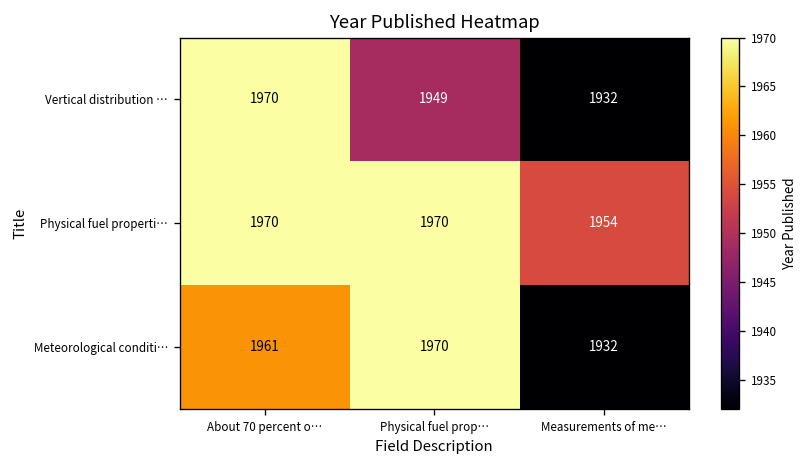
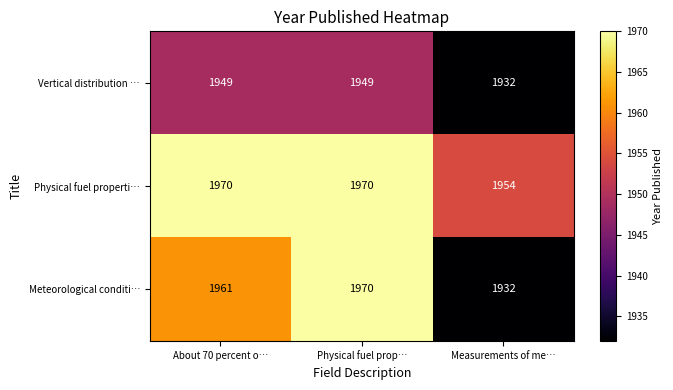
  {
    "Vertical distribution …": {
-     "About 70 percent o…": 1970,
+     "About 70 percent o…": 1949,
      "Physical fuel prop…": 1949,
      "Measurements of me…": 1932
    },
    "Physical fuel properti…": {
      "About 70 percent o…": 1970,
      "Physical fuel prop…": 1970,
      "Measurements of me…": 1954
    },
    "Meteorological conditi…": {
      "About 70 percent o…": 1961,
      "Physical fuel prop…": 1970,
      "Measurements of me…": 1932
    }
  }
